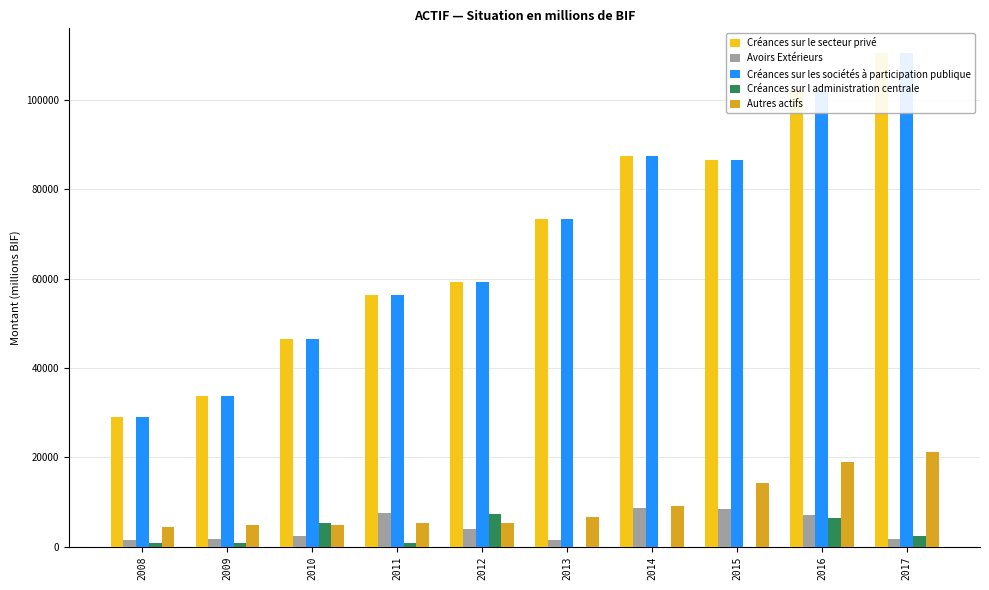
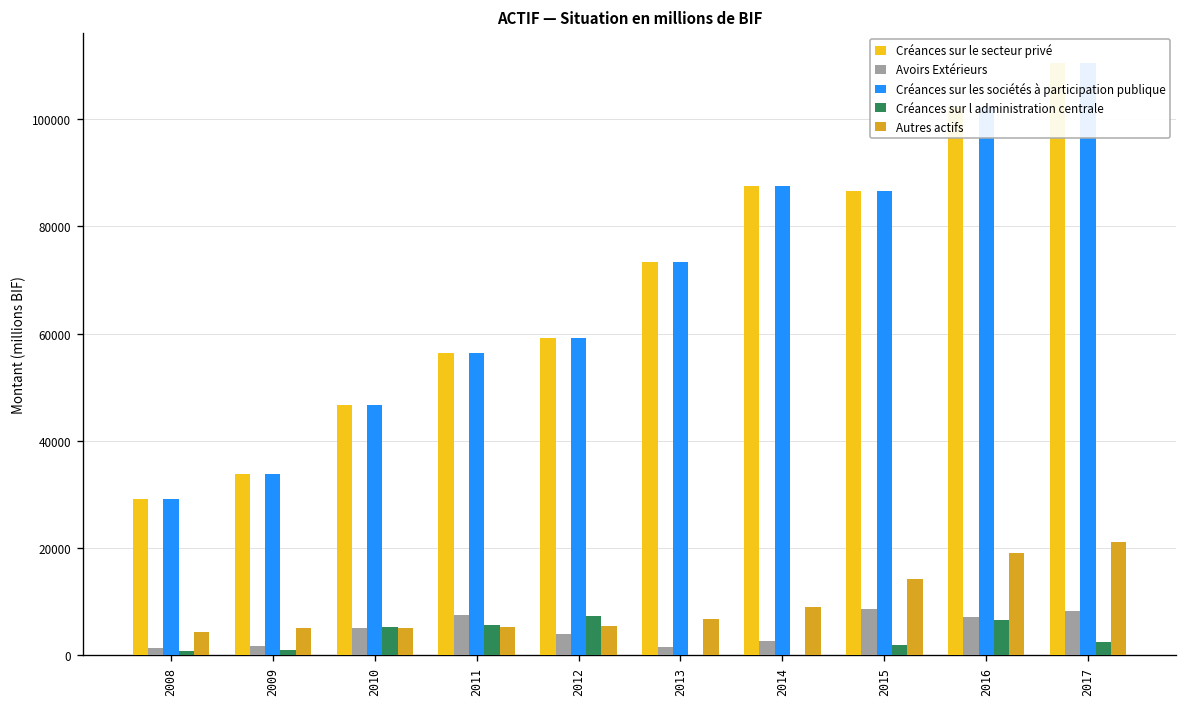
  {
    "Avoirs Extérieurs": {
      "2008": 1000,
      "2009": 2000,
-     "2010": 2000,
+     "2010": 5000,
      "2011": 7000,
      "2012": 4000,
      "2013": 2000,
-     "2014": 9000,
+     "2014": 3000,
      "2015": 9000,
      "2016": 7000,
-     "2017": 2000
+     "2017": 8000
    },
    "Créances sur les sociétés à participation publique": {
      "2008": 29000,
      "2009": 34000,
      "2010": 47000,
      "2011": 56000,
      "2012": 59000,
      "2013": 73000,
      "2014": 87000,
      "2015": 87000
    },
    "Créances sur l administration centrale": {
      "2008": 1000,
      "2009": 1000,
      "2010": 5000,
-     "2011": 1000,
+     "2011": 6000,
      "2012": 7000,
      "2013": 0,
      "2014": 0,
-     "2015": 0,
+     "2015": 2000,
      "2016": 7000,
      "2017": 2000
    }
  }
